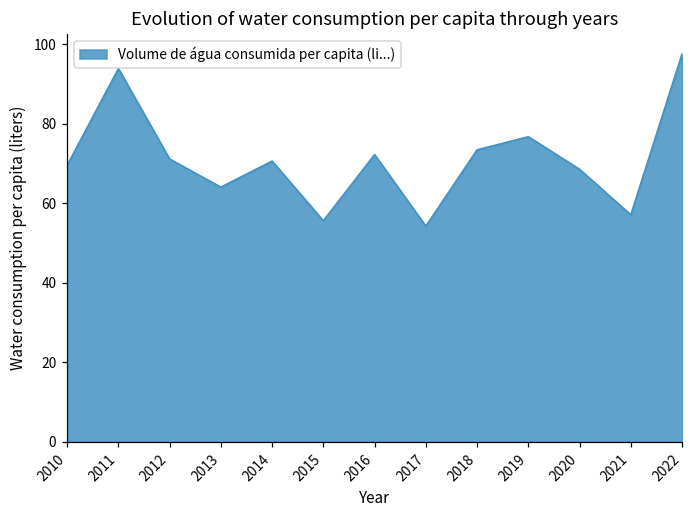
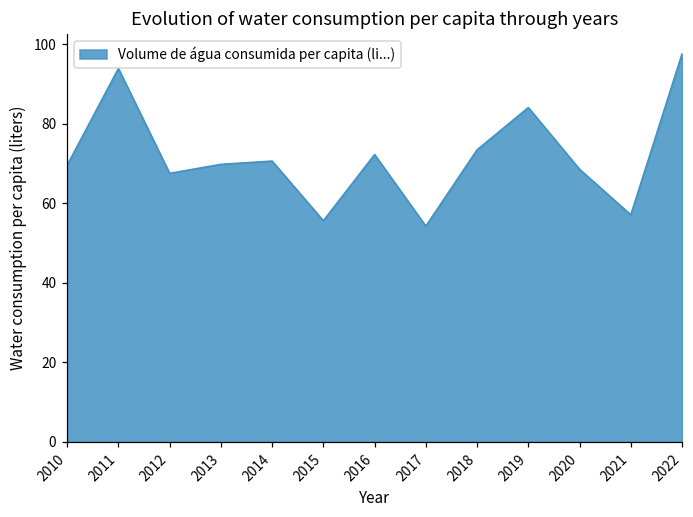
  {
    "2010": 70,
    "2011": 94,
-   "2012": 71,
-   "2013": 64,
+   "2012": 68,
+   "2013": 70,
    "2014": 71,
    "2015": 56,
    "2016": 72,
    "2017": 54,
    "2018": 73,
-   "2019": 77,
+   "2019": 84,
    "2020": 69,
    "2021": 57,
    "2022": 98
  }
